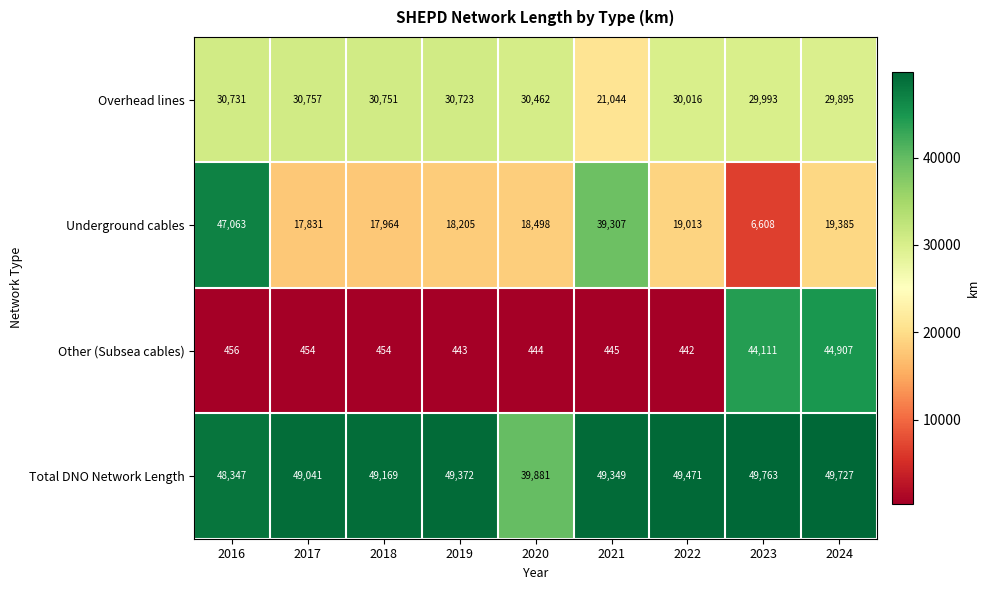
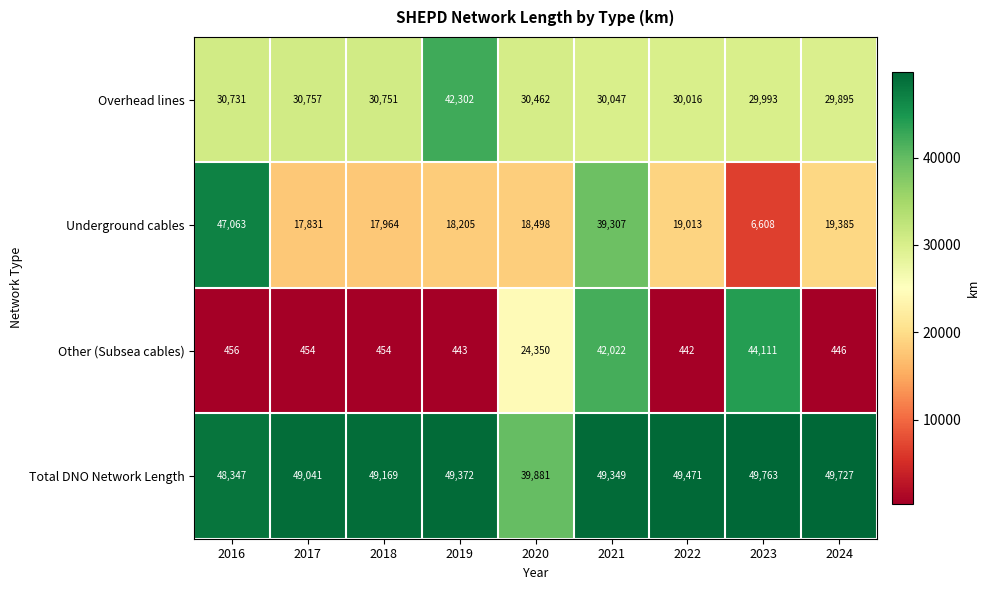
  {
    "Overhead lines": {
      "2016": "30,731",
      "2017": "30,757",
      "2018": "30,751",
-     "2019": "30,723",
+     "2019": "42,302",
      "2020": "30,462",
-     "2021": "21,044",
+     "2021": "30,047",
      "2022": "30,016",
      "2023": "29,993",
      "2024": "29,895"
    },
    "Underground cables": {
      "2016": "47,063",
      "2017": "17,831",
      "2018": "17,964",
      "2019": "18,205",
      "2020": "18,498",
      "2021": "39,307",
      "2022": "19,013",
      "2023": "6,608",
      "2024": "19,385"
    },
    "Other (Subsea cables)": {
      "2016": "456",
      "2017": "454",
      "2018": "454",
      "2019": "443",
-     "2020": "444",
-     "2021": "445",
+     "2020": "24,350",
+     "2021": "42,022",
      "2022": "442",
      "2023": "44,111",
-     "2024": "44,907"
+     "2024": "446"
    },
    "Total DNO Network Length": {
      "2016": "48,347",
      "2017": "49,041",
      "2018": "49,169",
      "2019": "49,372",
      "2020": "39,881",
      "2021": "49,349",
      "2022": "49,471",
      "2023": "49,763",
      "2024": "49,727"
    }
  }
